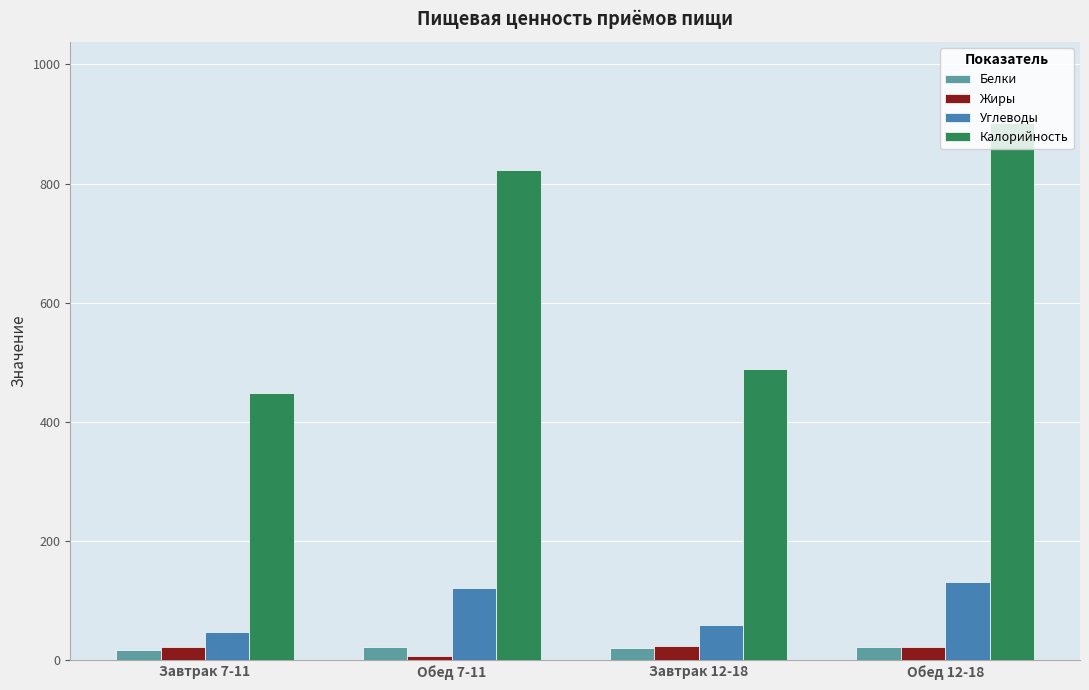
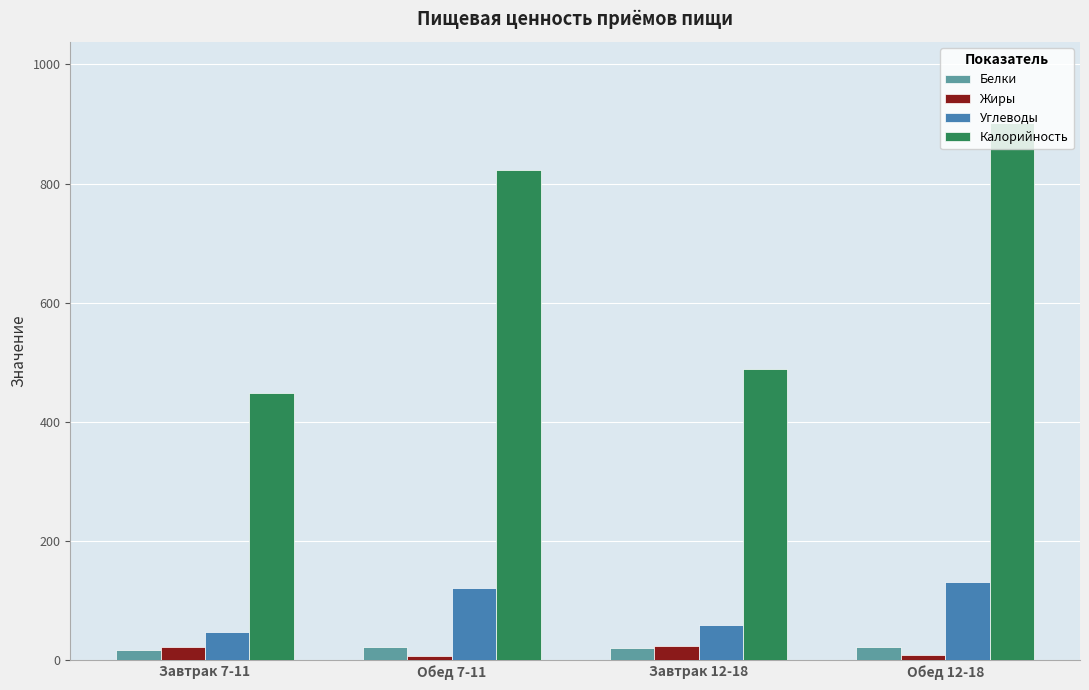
  {
    "Жиры": {
      "Завтрак 7-11": 20,
      "Обед 7-11": 10,
      "Завтрак 12-18": 20,
-     "Обед 12-18": 20
+     "Обед 12-18": 10
    },
    "Калорийность": {
      "Завтрак 7-11": 450,
      "Обед 7-11": 820,
      "Завтрак 12-18": 490
    }
  }
